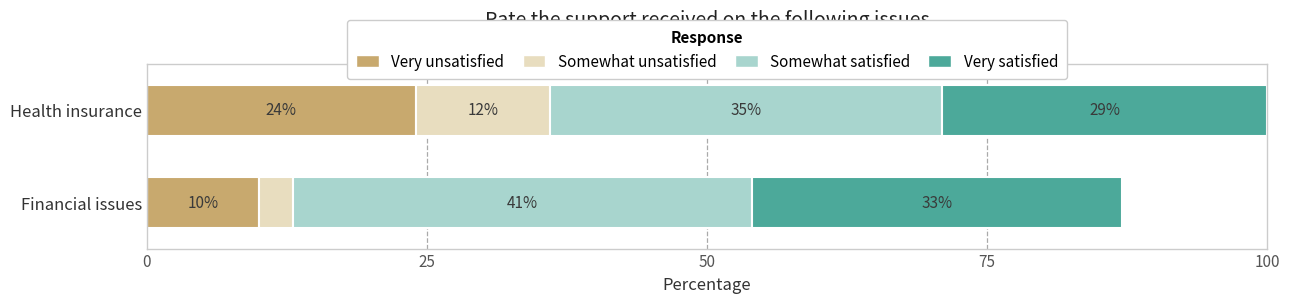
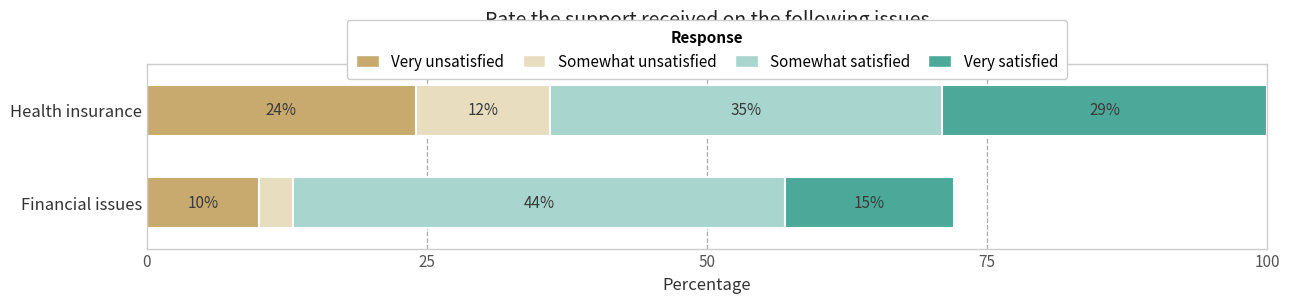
  {
    "Very unsatisfied": {
      "Health insurance": "24%",
      "Financial issues": "10%"
    },
    "Somewhat unsatisfied": {
      "Health insurance": "12%"
    },
    "Somewhat satisfied": {
      "Health insurance": "35%",
-     "Financial issues": "41%"
+     "Financial issues": "44%"
    },
    "Very satisfied": {
      "Health insurance": "29%",
-     "Financial issues": "33%"
+     "Financial issues": "15%"
    }
  }
